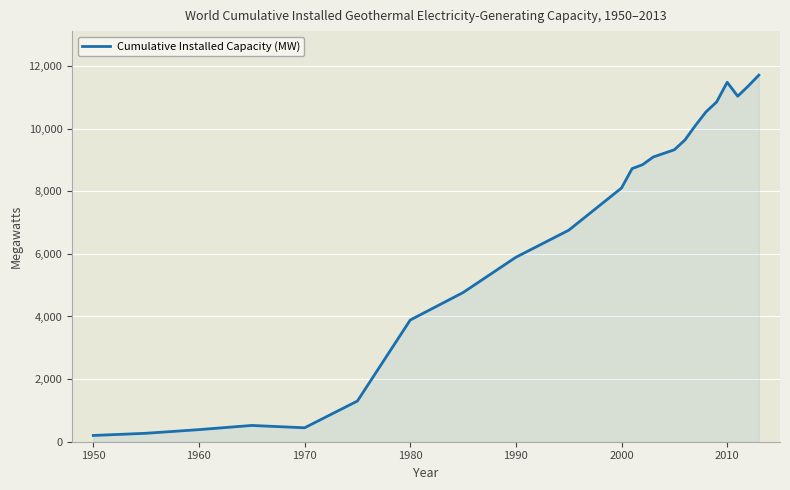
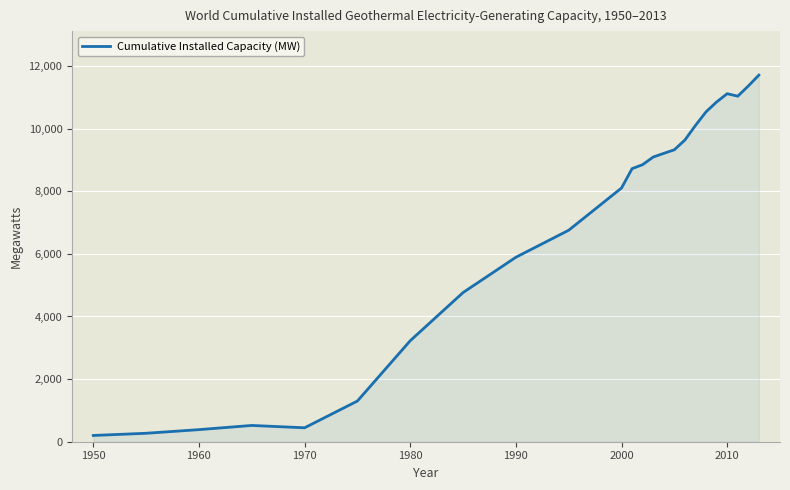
  {
    "1950": "200",
    "1960": "400",
    "1970": "400",
-   "1980": "3,900",
+   "1980": "3,200",
    "1990": "5,900",
    "2000": "8,100",
-   "2010": "11,500"
+   "2010": "11,100"
  }
